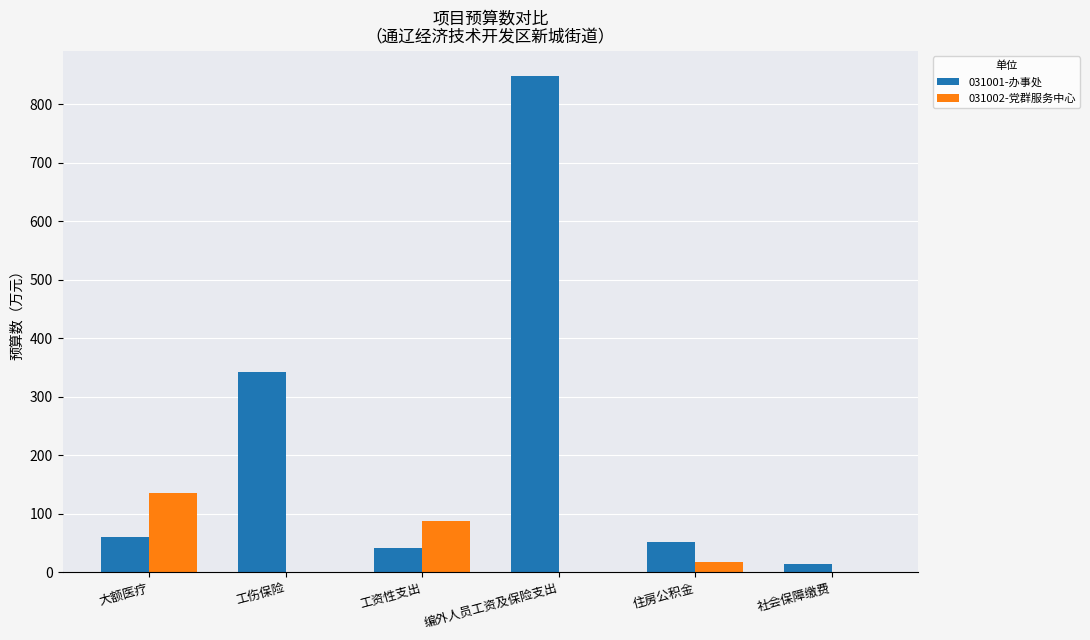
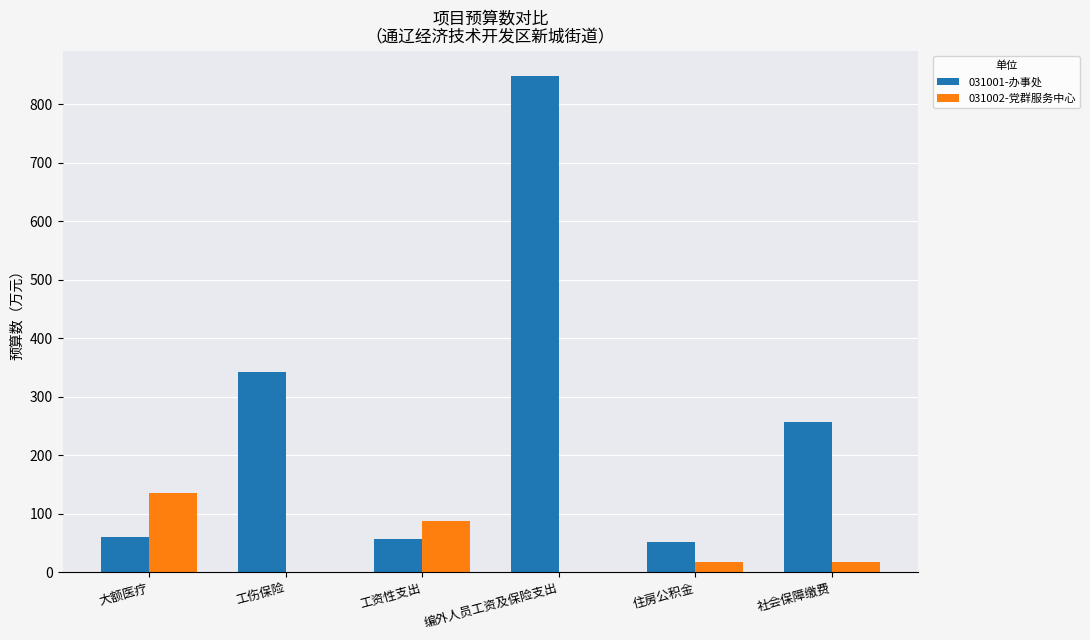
  {
    "031001-办事处": {
      "大额医疗": 60,
      "工伤保险": 340,
-     "工资性支出": 40,
+     "工资性支出": 60,
      "编外人员工资及保险支出": 850,
      "住房公积金": 50,
-     "社会保障缴费": 10
+     "社会保障缴费": 260
    },
    "031002-党群服务中心": {
      "大额医疗": 140,
      "工资性支出": 90,
      "编外人员工资及保险支出": 0,
      "住房公积金": 20,
-     "社会保障缴费": 0
+     "社会保障缴费": 20
    }
  }
